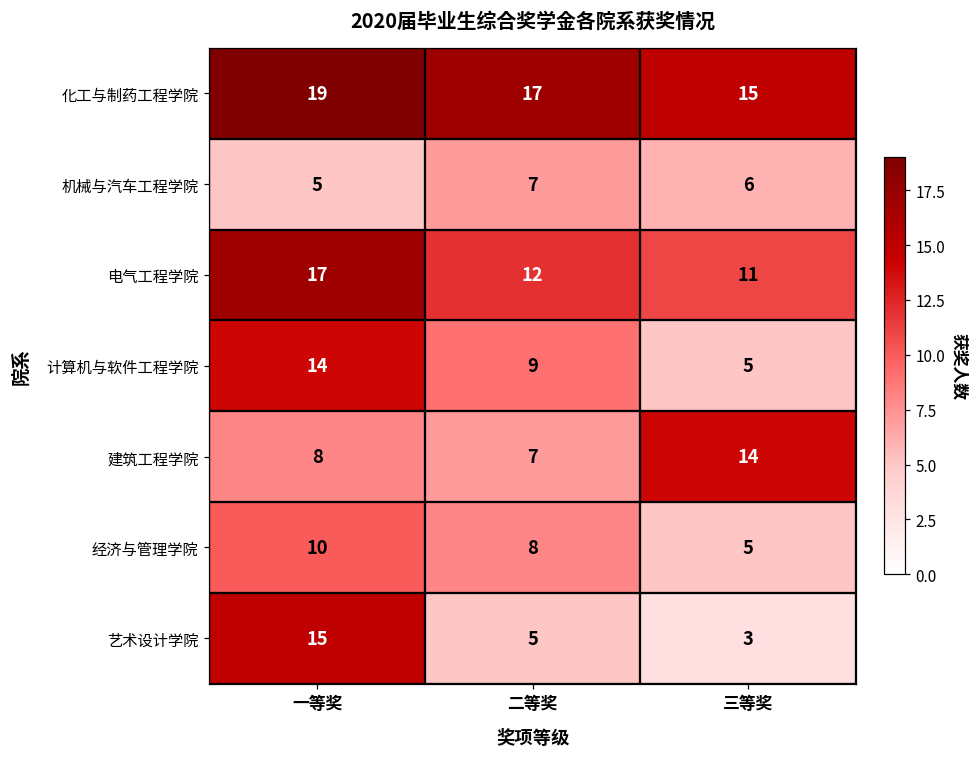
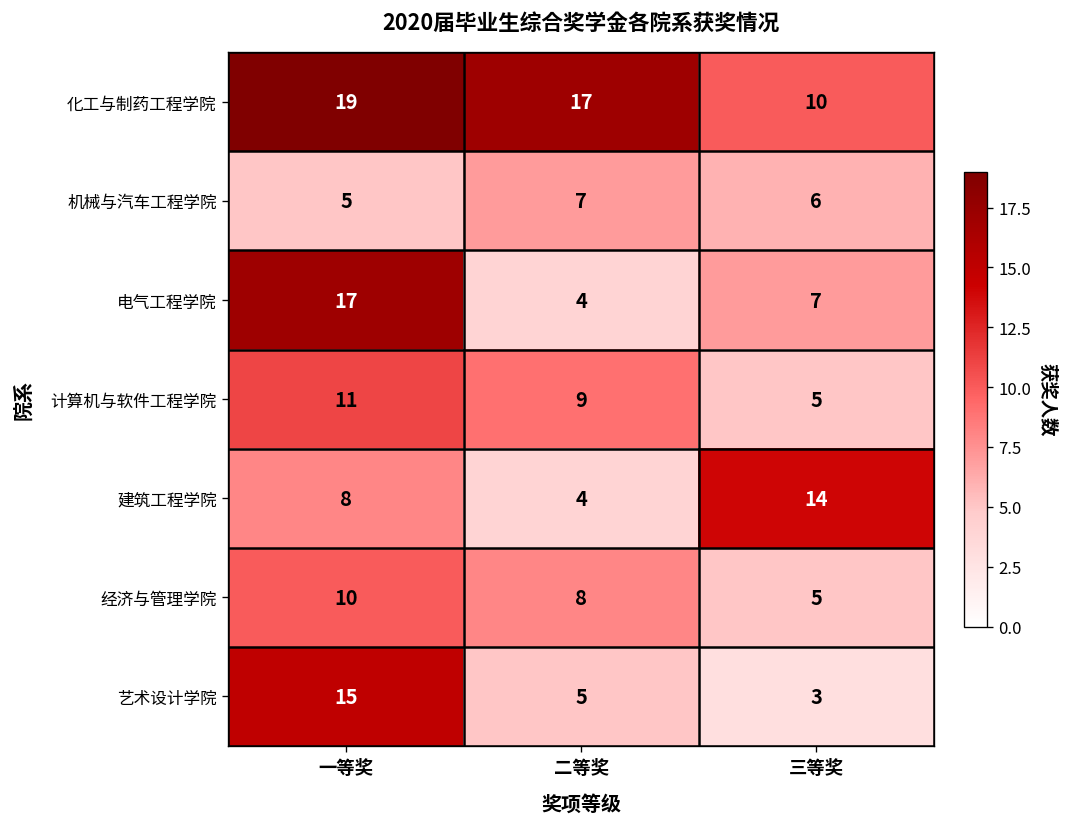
  {
    "化工与制药工程学院": {
      "一等奖": 19,
      "二等奖": 17,
-     "三等奖": 15
+     "三等奖": 10
    },
    "机械与汽车工程学院": {
      "一等奖": 5,
      "二等奖": 7,
      "三等奖": 6
    },
    "电气工程学院": {
      "一等奖": 17,
-     "二等奖": 12,
-     "三等奖": 11
+     "二等奖": 4,
+     "三等奖": 7
    },
    "计算机与软件工程学院": {
-     "一等奖": 14,
+     "一等奖": 11,
      "二等奖": 9,
      "三等奖": 5
    },
    "建筑工程学院": {
      "一等奖": 8,
-     "二等奖": 7,
+     "二等奖": 4,
      "三等奖": 14
    },
    "经济与管理学院": {
      "一等奖": 10,
      "二等奖": 8,
      "三等奖": 5
    },
    "艺术设计学院": {
      "一等奖": 15,
      "二等奖": 5,
      "三等奖": 3
    }
  }
